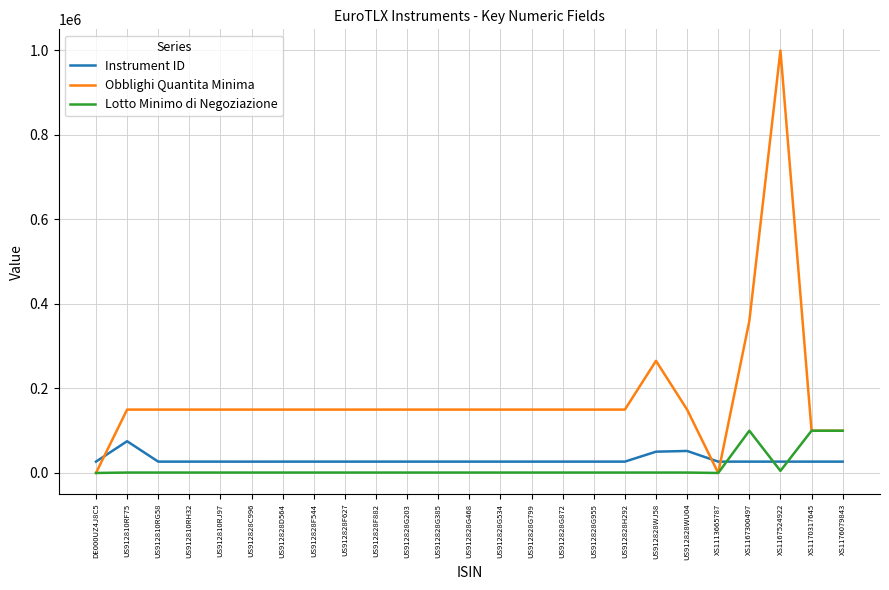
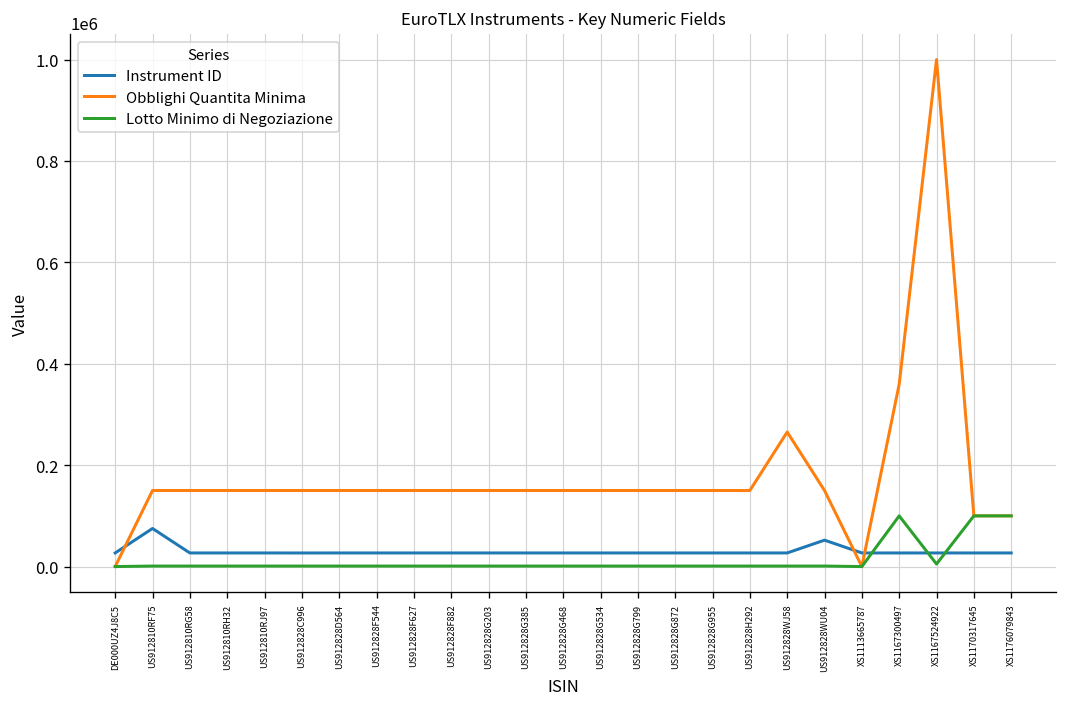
  {
    "Instrument ID": {
      "DE000UZ4J8C5": 30000,
      "US912810RF75": 80000,
      "US912810RG58": 30000,
      "US912810RH32": 30000,
      "US912810RJ97": 30000,
      "US912828C996": 30000,
      "US912828D564": 30000,
      "US912828F544": 30000,
      "US912828F627": 30000,
      "US912828F882": 30000,
      "US912828G203": 30000,
      "US912828G385": 30000,
      "US912828G468": 30000,
      "US912828G534": 30000,
      "US912828G799": 30000,
      "US912828G872": 30000,
      "US912828G955": 30000,
      "US912828H292": 30000,
-     "US912828WJ58": 50000,
+     "US912828WJ58": 30000,
      "US912828WU04": 50000,
      "XS1113665787": 30000,
      "XS1167300497": 30000,
      "XS1167524922": 30000,
      "XS1170317645": 30000,
      "XS1176079843": 30000
    },
    "Obblighi Quantita Minima": {
      "US912810RF75": 150000,
      "US912810RG58": 150000,
      "US912810RH32": 150000,
      "US912810RJ97": 150000,
      "US912828C996": 150000,
      "US912828D564": 150000,
      "US912828F544": 150000,
      "US912828F627": 150000,
      "US912828F882": 150000,
      "US912828G203": 150000,
      "US912828G385": 150000,
      "US912828G468": 150000,
      "US912828G534": 150000,
      "US912828G799": 150000,
      "US912828G872": 150000,
      "US912828G955": 150000,
      "US912828H292": 150000,
      "US912828WJ58": 270000,
      "US912828WU04": 150000,
      "XS1167300497": 360000,
      "XS1167524922": 1000000
    },
    "Lotto Minimo di Negoziazione": {
      "US912810RF75": 0,
      "US912810RG58": 0,
      "US912810RH32": 0,
      "US912810RJ97": 0,
      "US912828C996": 0,
      "US912828D564": 0,
      "US912828F544": 0,
      "US912828F627": 0,
      "US912828F882": 0,
      "US912828G203": 0,
      "US912828G385": 0,
      "US912828G468": 0,
      "US912828G534": 0,
      "US912828G799": 0,
      "US912828G872": 0,
      "US912828G955": 0,
      "US912828H292": 0,
      "US912828WJ58": 0,
      "US912828WU04": 0,
      "XS1167300497": 100000,
      "XS1167524922": 10000
    }
  }
